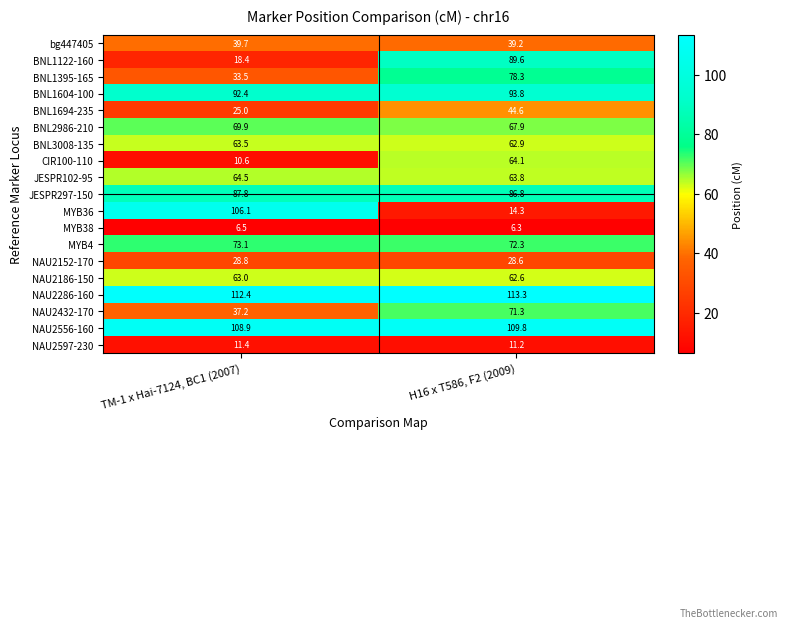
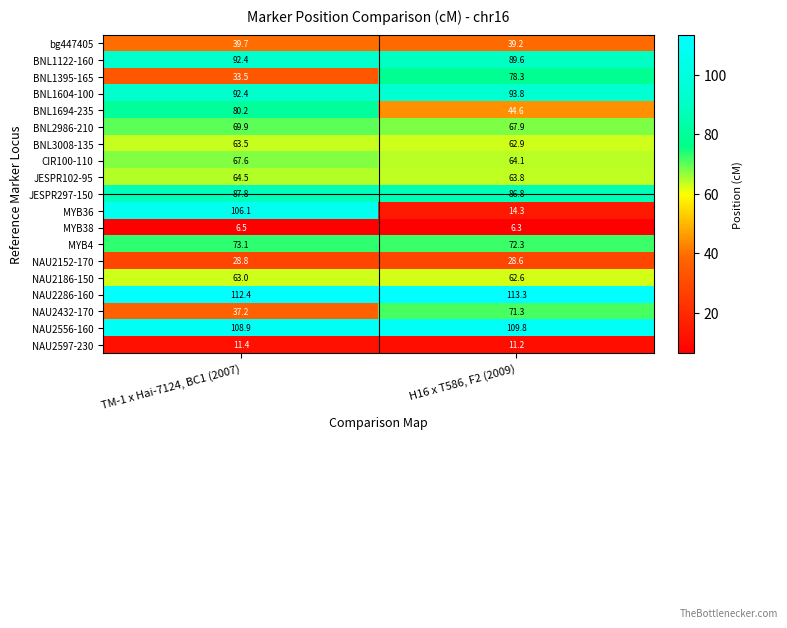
  {
    "bg447405": {
      "TM-1 x Hai-7124, BC1 (2007)": 39.7,
      "H16 x T586, F2 (2009)": 39.2
    },
    "BNL1122-160": {
-     "TM-1 x Hai-7124, BC1 (2007)": 18.4,
+     "TM-1 x Hai-7124, BC1 (2007)": 92.4,
      "H16 x T586, F2 (2009)": 89.6
    },
    "BNL1395-165": {
      "TM-1 x Hai-7124, BC1 (2007)": 33.5,
      "H16 x T586, F2 (2009)": 78.3
    },
    "BNL1604-100": {
      "TM-1 x Hai-7124, BC1 (2007)": 92.4,
      "H16 x T586, F2 (2009)": 93.8
    },
    "BNL1694-235": {
-     "TM-1 x Hai-7124, BC1 (2007)": 25.0,
+     "TM-1 x Hai-7124, BC1 (2007)": 80.2,
      "H16 x T586, F2 (2009)": 44.6
    },
    "BNL2986-210": {
      "TM-1 x Hai-7124, BC1 (2007)": 69.9,
      "H16 x T586, F2 (2009)": 67.9
    },
    "BNL3008-135": {
      "TM-1 x Hai-7124, BC1 (2007)": 63.5,
      "H16 x T586, F2 (2009)": 62.9
    },
    "CIR100-110": {
-     "TM-1 x Hai-7124, BC1 (2007)": 10.6,
+     "TM-1 x Hai-7124, BC1 (2007)": 67.6,
      "H16 x T586, F2 (2009)": 64.1
    },
    "JESPR102-95": {
      "TM-1 x Hai-7124, BC1 (2007)": 64.5,
      "H16 x T586, F2 (2009)": 63.8
    },
    "JESPR297-150": {
      "TM-1 x Hai-7124, BC1 (2007)": 87.8,
      "H16 x T586, F2 (2009)": 86.8
    },
    "MYB36": {
      "TM-1 x Hai-7124, BC1 (2007)": 106.1,
      "H16 x T586, F2 (2009)": 14.3
    },
    "MYB38": {
      "TM-1 x Hai-7124, BC1 (2007)": 6.5,
      "H16 x T586, F2 (2009)": 6.3
    },
    "MYB4": {
      "TM-1 x Hai-7124, BC1 (2007)": 73.1,
      "H16 x T586, F2 (2009)": 72.3
    },
    "NAU2152-170": {
      "TM-1 x Hai-7124, BC1 (2007)": 28.8,
      "H16 x T586, F2 (2009)": 28.6
    },
    "NAU2186-150": {
      "TM-1 x Hai-7124, BC1 (2007)": 63.0,
      "H16 x T586, F2 (2009)": 62.6
    },
    "NAU2286-160": {
      "TM-1 x Hai-7124, BC1 (2007)": 112.4,
      "H16 x T586, F2 (2009)": 113.3
    },
    "NAU2432-170": {
      "TM-1 x Hai-7124, BC1 (2007)": 37.2,
      "H16 x T586, F2 (2009)": 71.3
    },
    "NAU2556-160": {
      "TM-1 x Hai-7124, BC1 (2007)": 108.9,
      "H16 x T586, F2 (2009)": 109.8
    },
    "NAU2597-230": {
      "TM-1 x Hai-7124, BC1 (2007)": 11.4,
      "H16 x T586, F2 (2009)": 11.2
    }
  }
